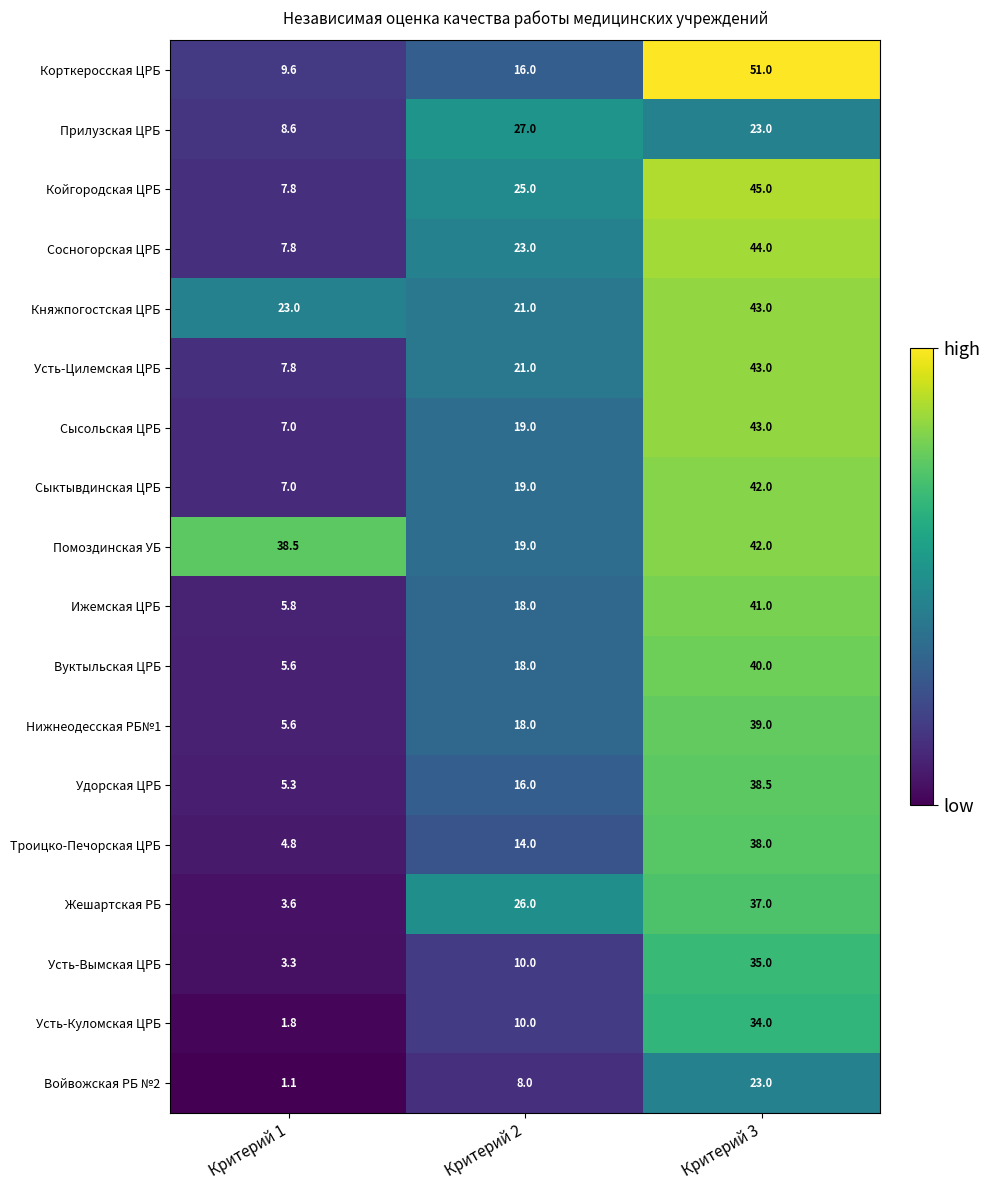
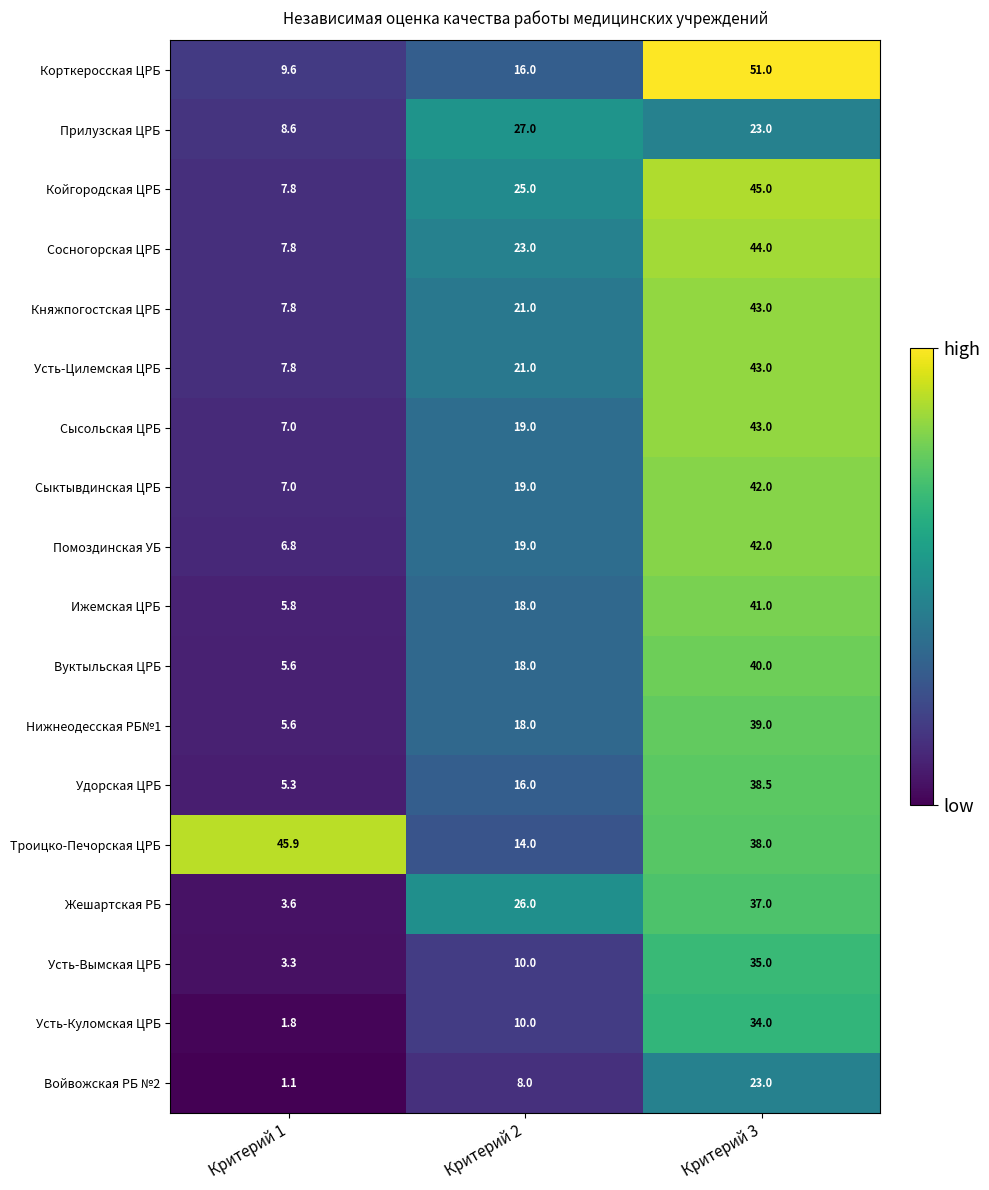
  {
    "Корткеросская ЦРБ": {
      "Критерий 1": 9.6,
      "Критерий 2": 16.0,
      "Критерий 3": 51.0
    },
    "Прилузская ЦРБ": {
      "Критерий 1": 8.6,
      "Критерий 2": 27.0,
      "Критерий 3": 23.0
    },
    "Койгородская ЦРБ": {
      "Критерий 1": 7.8,
      "Критерий 2": 25.0,
      "Критерий 3": 45.0
    },
    "Сосногорская ЦРБ": {
      "Критерий 1": 7.8,
      "Критерий 2": 23.0,
      "Критерий 3": 44.0
    },
    "Княжпогостская ЦРБ": {
-     "Критерий 1": 23.0,
+     "Критерий 1": 7.8,
      "Критерий 2": 21.0,
      "Критерий 3": 43.0
    },
    "Усть-Цилемская ЦРБ": {
      "Критерий 1": 7.8,
      "Критерий 2": 21.0,
      "Критерий 3": 43.0
    },
    "Сысольская ЦРБ": {
      "Критерий 1": 7.0,
      "Критерий 2": 19.0,
      "Критерий 3": 43.0
    },
    "Сыктывдинская ЦРБ": {
      "Критерий 1": 7.0,
      "Критерий 2": 19.0,
      "Критерий 3": 42.0
    },
    "Помоздинская УБ": {
-     "Критерий 1": 38.5,
+     "Критерий 1": 6.8,
      "Критерий 2": 19.0,
      "Критерий 3": 42.0
    },
    "Ижемская ЦРБ": {
      "Критерий 1": 5.8,
      "Критерий 2": 18.0,
      "Критерий 3": 41.0
    },
    "Вуктыльская ЦРБ": {
      "Критерий 1": 5.6,
      "Критерий 2": 18.0,
      "Критерий 3": 40.0
    },
    "Нижнеодесская РБ№1": {
      "Критерий 1": 5.6,
      "Критерий 2": 18.0,
      "Критерий 3": 39.0
    },
    "Удорская ЦРБ": {
      "Критерий 1": 5.3,
      "Критерий 2": 16.0,
      "Критерий 3": 38.5
    },
    "Троицко-Печорская ЦРБ": {
-     "Критерий 1": 4.8,
+     "Критерий 1": 45.9,
      "Критерий 2": 14.0,
      "Критерий 3": 38.0
    },
    "Жешартская РБ": {
      "Критерий 1": 3.6,
      "Критерий 2": 26.0,
      "Критерий 3": 37.0
    },
    "Усть-Вымская ЦРБ": {
      "Критерий 1": 3.3,
      "Критерий 2": 10.0,
      "Критерий 3": 35.0
    },
    "Усть-Куломская ЦРБ": {
      "Критерий 1": 1.8,
      "Критерий 2": 10.0,
      "Критерий 3": 34.0
    },
    "Войвожская РБ №2": {
      "Критерий 1": 1.1,
      "Критерий 2": 8.0,
      "Критерий 3": 23.0
    }
  }
